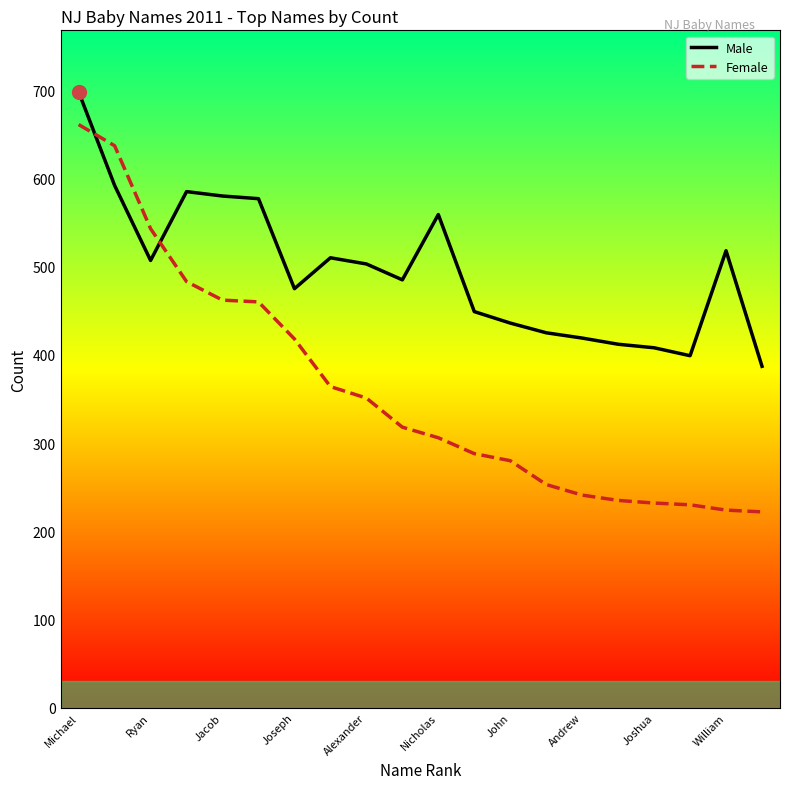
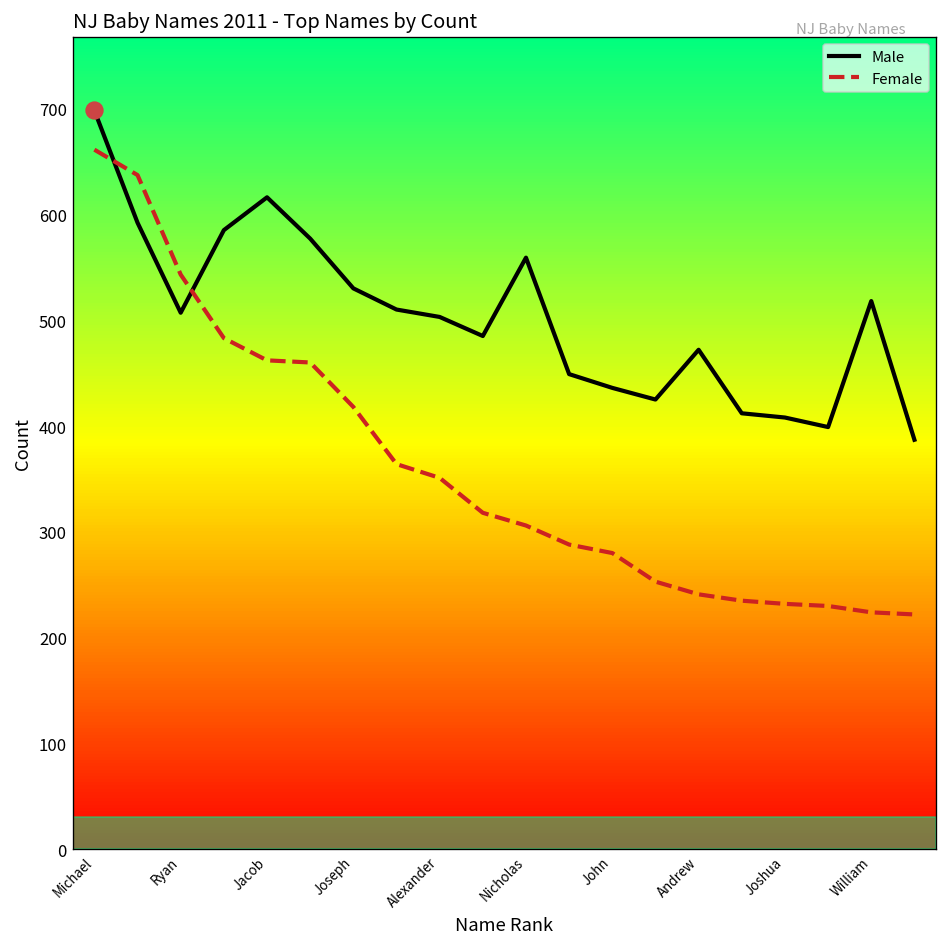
  {
    "Male": {
      "Ryan": 510,
-     "Jacob": 580,
-     "Joseph": 480,
+     "Jacob": 620,
+     "Joseph": 530,
      "Alexander": 500,
      "Nicholas": 560,
      "John": 440,
-     "Andrew": 420,
+     "Andrew": 470,
      "Joshua": 410,
      "William": 520
    }
  }
